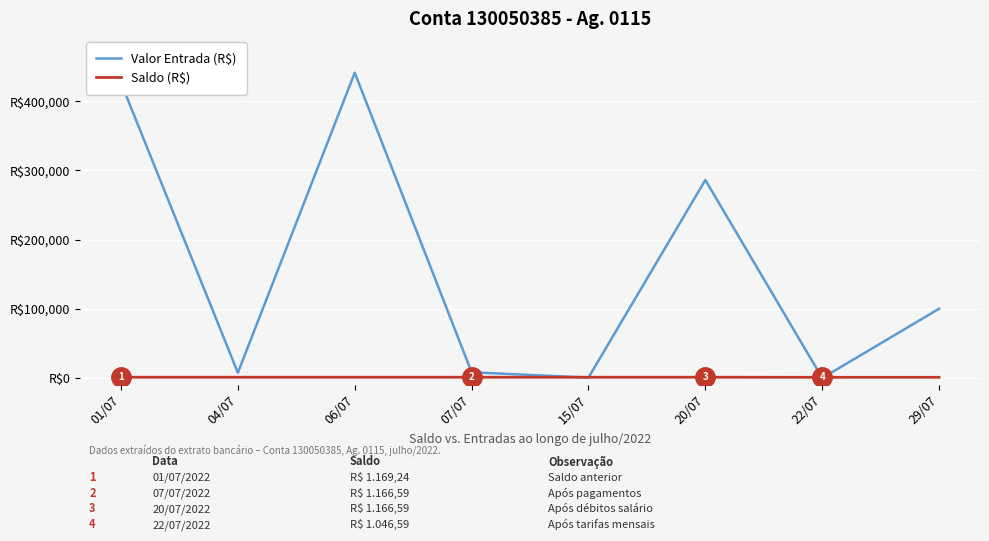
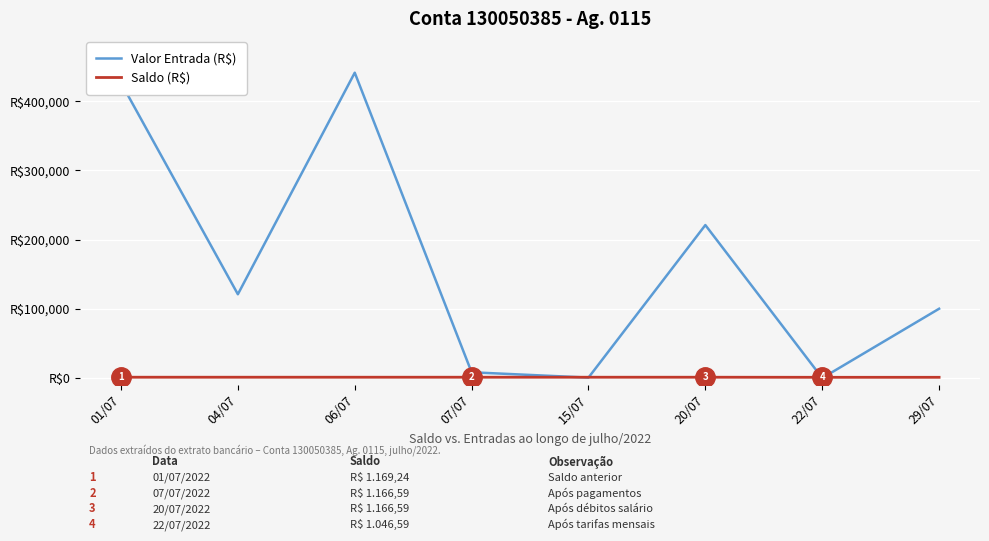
  {
    "Valor Entrada (R$)": {
-     "04/07": "R$10,000",
+     "04/07": "R$120,000",
      "06/07": "R$440,000",
-     "20/07": "R$290,000",
+     "20/07": "R$220,000",
      "29/07": "R$100,000"
    }
  }
